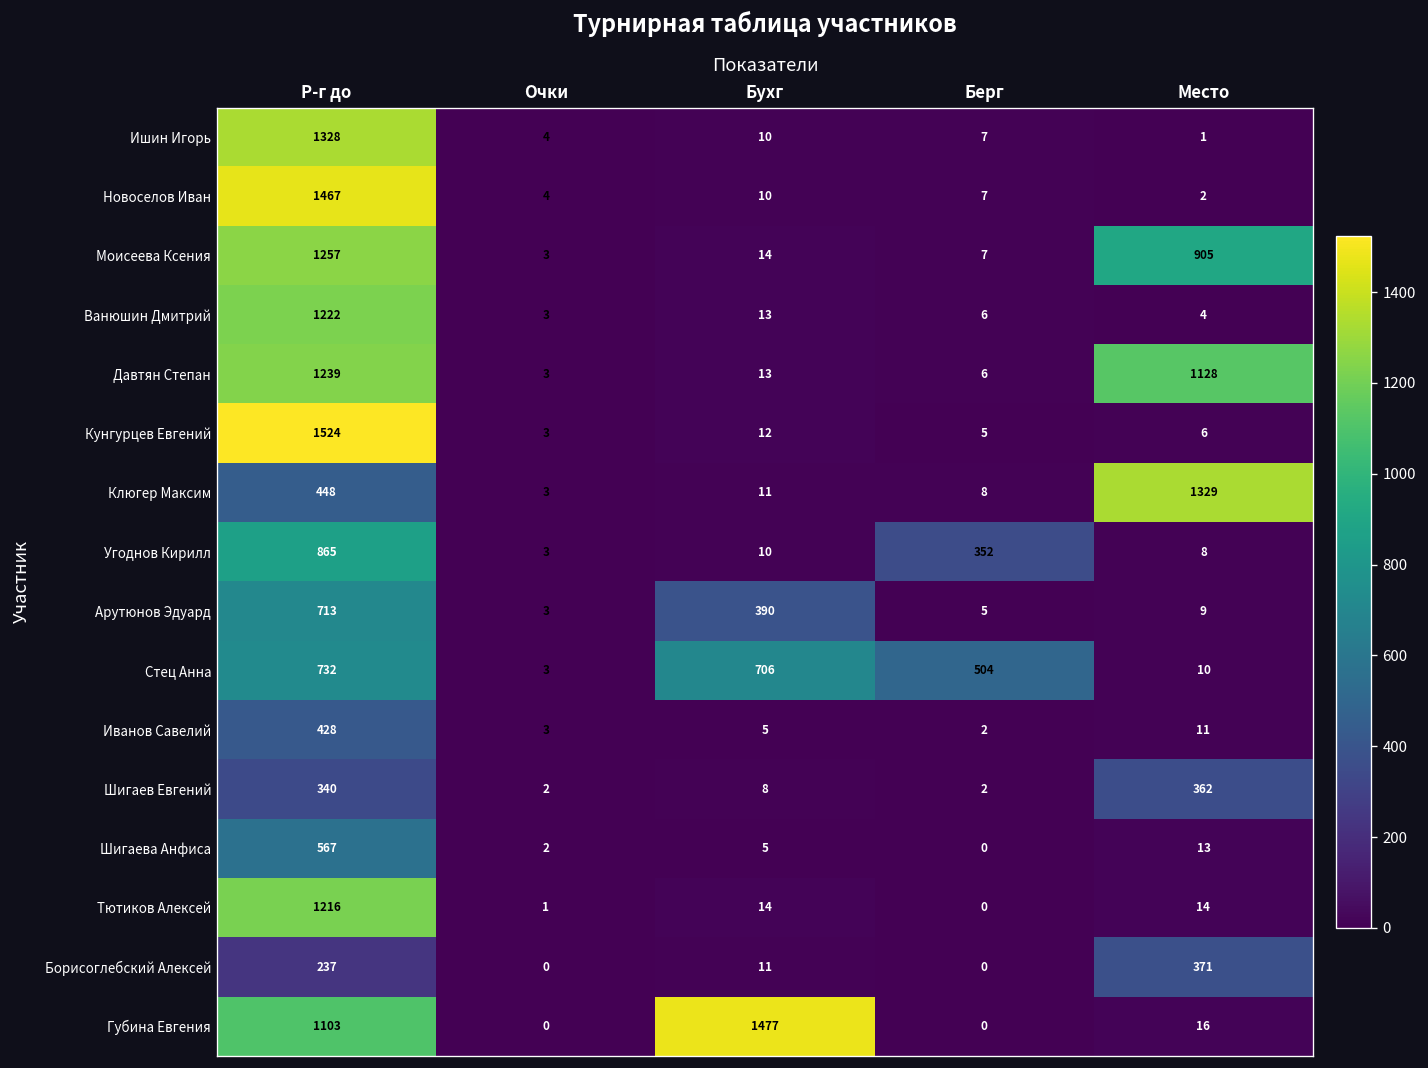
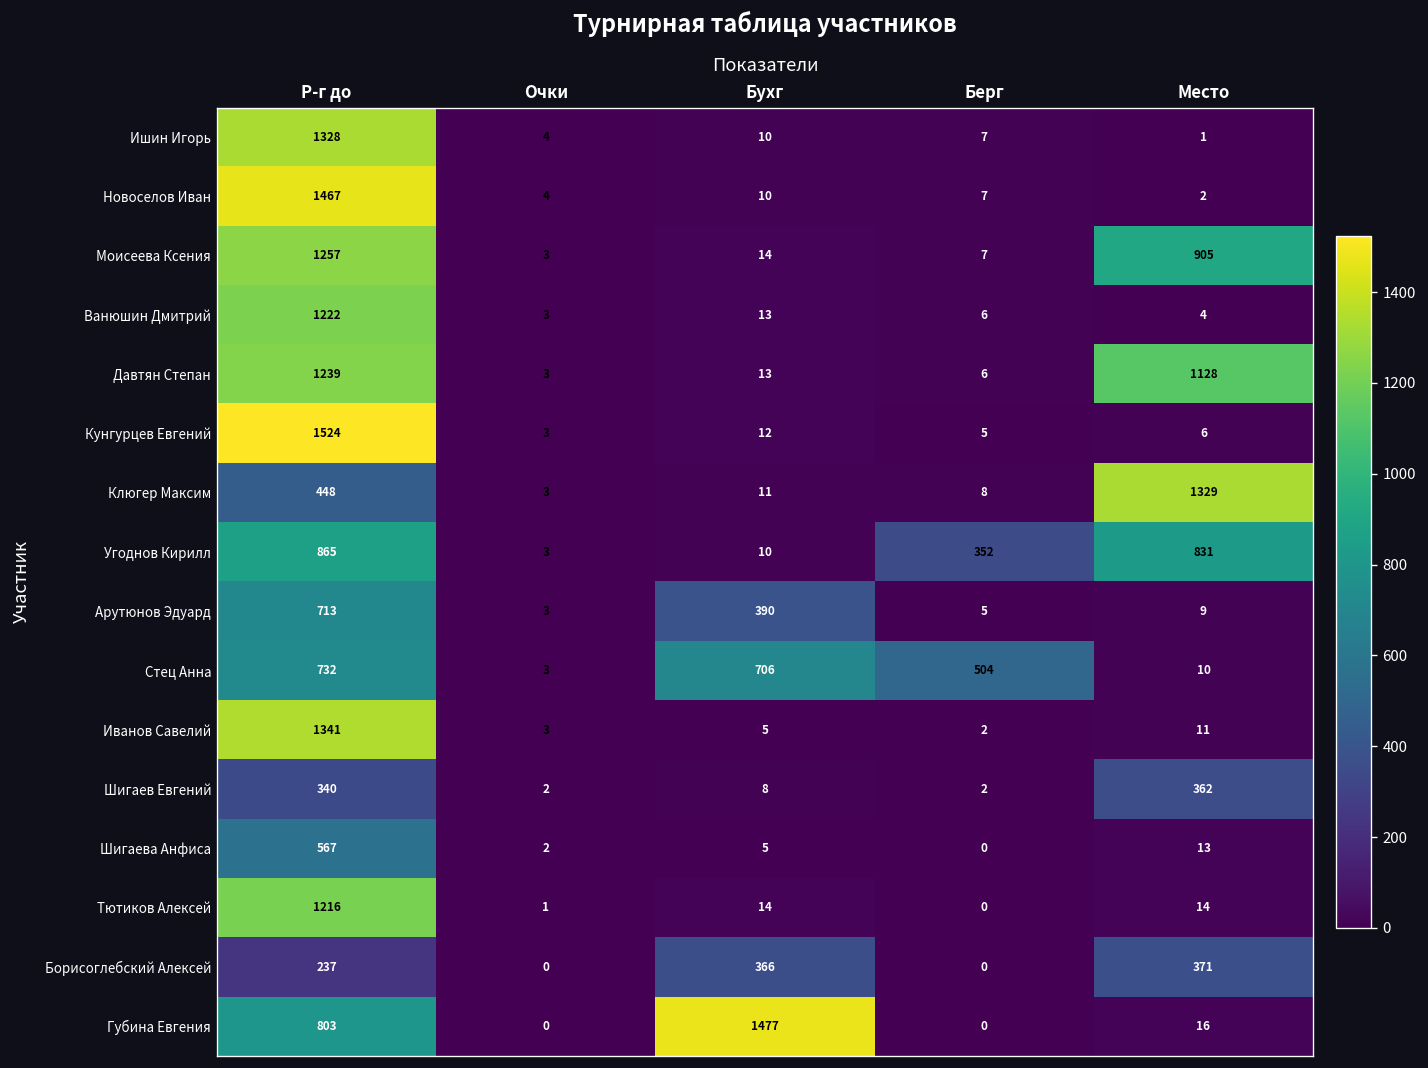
  {
    "Ишин Игорь": {
      "Р-г до": 1328,
      "Очки": 4,
      "Бухг": 10,
      "Берг": 7,
      "Место": 1
    },
    "Новоселов Иван": {
      "Р-г до": 1467,
      "Очки": 4,
      "Бухг": 10,
      "Берг": 7,
      "Место": 2
    },
    "Моисеева Ксения": {
      "Р-г до": 1257,
      "Очки": 3,
      "Бухг": 14,
      "Берг": 7,
      "Место": 905
    },
    "Ванюшин Дмитрий": {
      "Р-г до": 1222,
      "Очки": 3,
      "Бухг": 13,
      "Берг": 6,
      "Место": 4
    },
    "Давтян Степан": {
      "Р-г до": 1239,
      "Очки": 3,
      "Бухг": 13,
      "Берг": 6,
      "Место": 1128
    },
    "Кунгурцев Евгений": {
      "Р-г до": 1524,
      "Очки": 3,
      "Бухг": 12,
      "Берг": 5,
      "Место": 6
    },
    "Клюгер Максим": {
      "Р-г до": 448,
      "Очки": 3,
      "Бухг": 11,
      "Берг": 8,
      "Место": 1329
    },
    "Угоднов Кирилл": {
      "Р-г до": 865,
      "Очки": 3,
      "Бухг": 10,
      "Берг": 352,
-     "Место": 8
+     "Место": 831
    },
    "Арутюнов Эдуард": {
      "Р-г до": 713,
      "Очки": 3,
      "Бухг": 390,
      "Берг": 5,
      "Место": 9
    },
    "Стец Анна": {
      "Р-г до": 732,
      "Очки": 3,
      "Бухг": 706,
      "Берг": 504,
      "Место": 10
    },
    "Иванов Савелий": {
-     "Р-г до": 428,
+     "Р-г до": 1341,
      "Очки": 3,
      "Бухг": 5,
      "Берг": 2,
      "Место": 11
    },
    "Шигаев Евгений": {
      "Р-г до": 340,
      "Очки": 2,
      "Бухг": 8,
      "Берг": 2,
      "Место": 362
    },
    "Шигаева Анфиса": {
      "Р-г до": 567,
      "Очки": 2,
      "Бухг": 5,
      "Берг": 0,
      "Место": 13
    },
    "Тютиков Алексей": {
      "Р-г до": 1216,
      "Очки": 1,
      "Бухг": 14,
      "Берг": 0,
      "Место": 14
    },
    "Борисоглебский Алексей": {
      "Р-г до": 237,
      "Очки": 0,
-     "Бухг": 11,
+     "Бухг": 366,
      "Берг": 0,
      "Место": 371
    },
    "Губина Евгения": {
-     "Р-г до": 1103,
+     "Р-г до": 803,
      "Очки": 0,
      "Бухг": 1477,
      "Берг": 0,
      "Место": 16
    }
  }
